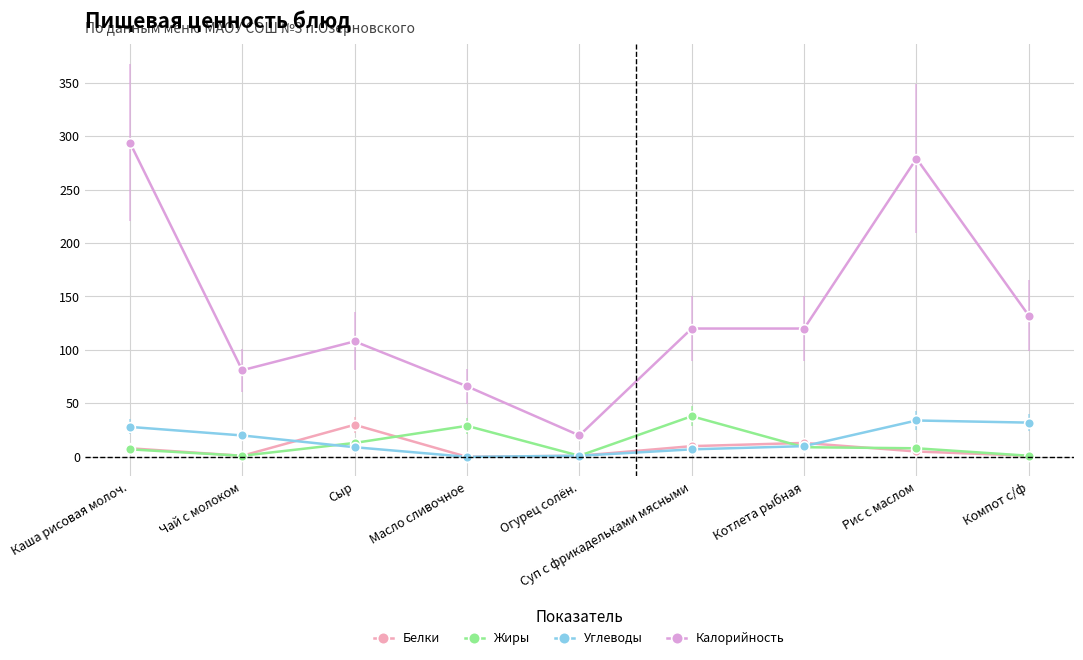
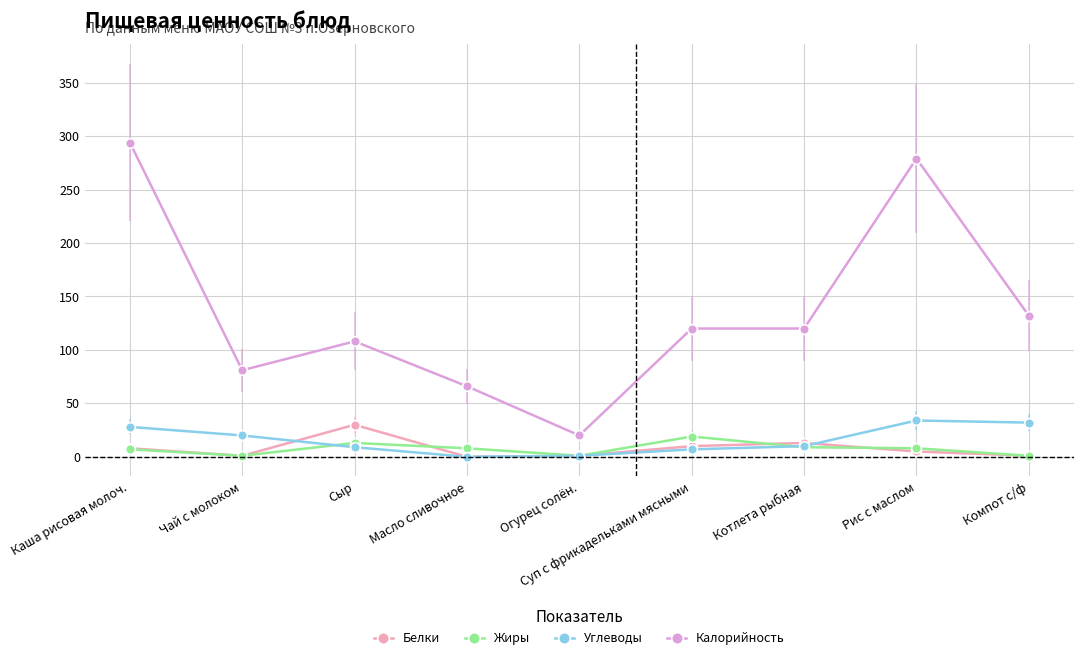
  {
    "Жиры": {
      "Сыр": 13,
-     "Масло сливочное": 29,
-     "Суп с фрикадельками мясными": 38,
+     "Масло сливочное": 8,
+     "Суп с фрикадельками мясными": 19,
      "Рис с маслом": 8
    },
    "Углеводы": {
      "Каша рисовая молоч.": 28,
      "Чай с молоком": 20,
      "Сыр": 9,
      "Суп с фрикадельками мясными": 7,
      "Рис с маслом": 34,
      "Компот с/ф": 32
    }
  }
